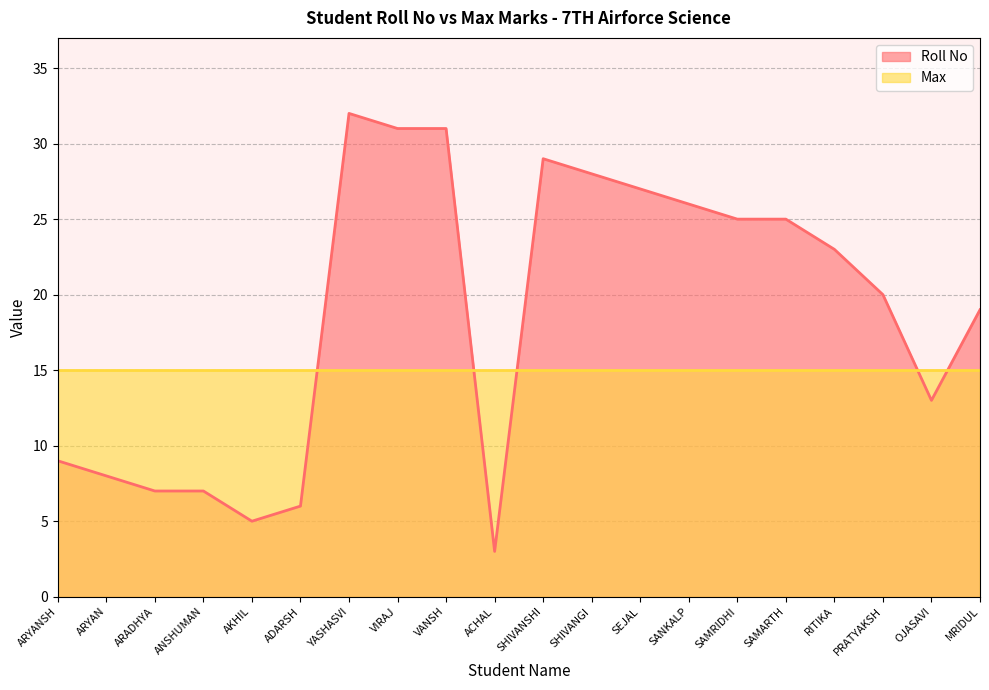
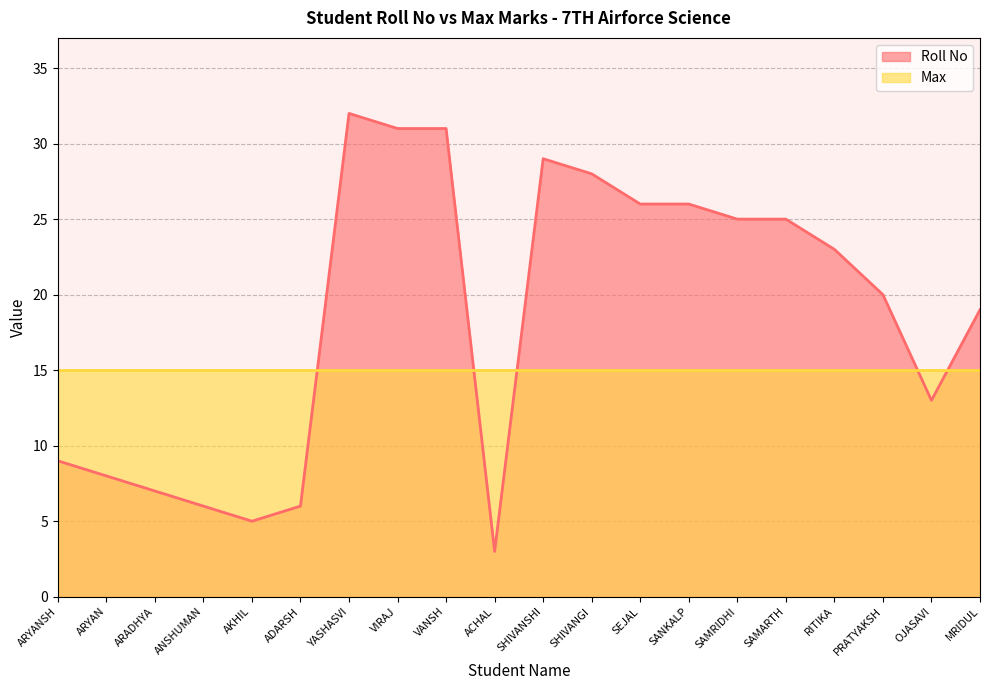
  {
    "Roll No": {
      "ARYANSH": 9,
      "ARYAN": 8,
      "ARADHYA": 7,
-     "ANSHUMAN": 7,
+     "ANSHUMAN": 6,
      "AKHIL": 5,
      "ADARSH": 6,
      "YASHASVI": 32,
      "VIRAJ": 31,
      "VANSH": 31,
      "ACHAL": 3,
      "SHIVANSHI": 29,
      "SHIVANGI": 28,
-     "SEJAL": 27,
+     "SEJAL": 26,
      "SANKALP": 26,
      "SAMRIDHI": 25,
      "SAMARTH": 25,
      "RITIKA": 23,
      "PRATYAKSH": 20,
      "OJASAVI": 13,
      "MRIDUL": 19
    },
    "Max": {
      "ARYANSH": 15,
      "ARYAN": 15,
      "ARADHYA": 15,
      "ANSHUMAN": 15,
      "AKHIL": 15,
      "ADARSH": 15,
      "YASHASVI": 15,
      "VIRAJ": 15,
      "VANSH": 15,
      "ACHAL": 15,
      "SHIVANSHI": 15,
      "SHIVANGI": 15,
      "SEJAL": 15,
      "SANKALP": 15,
      "SAMRIDHI": 15,
      "SAMARTH": 15,
      "RITIKA": 15,
      "PRATYAKSH": 15,
      "OJASAVI": 15,
      "MRIDUL": 15
    }
  }
